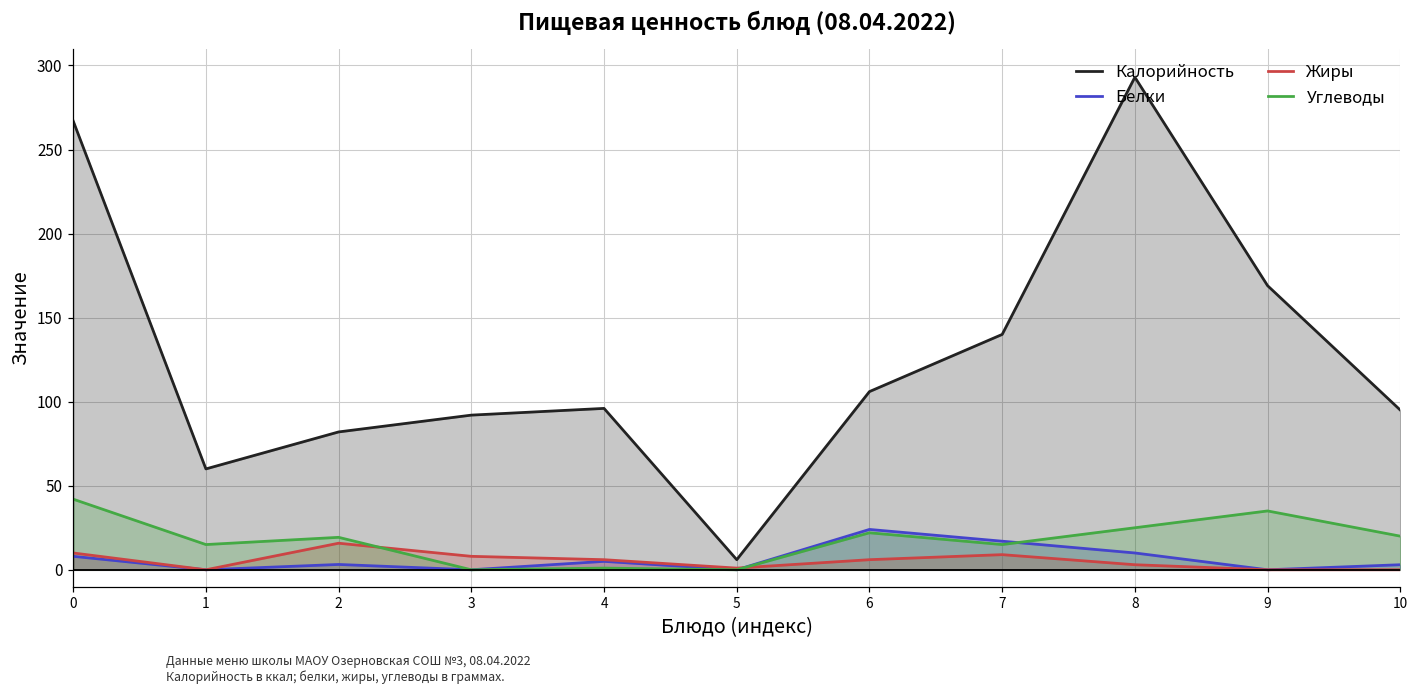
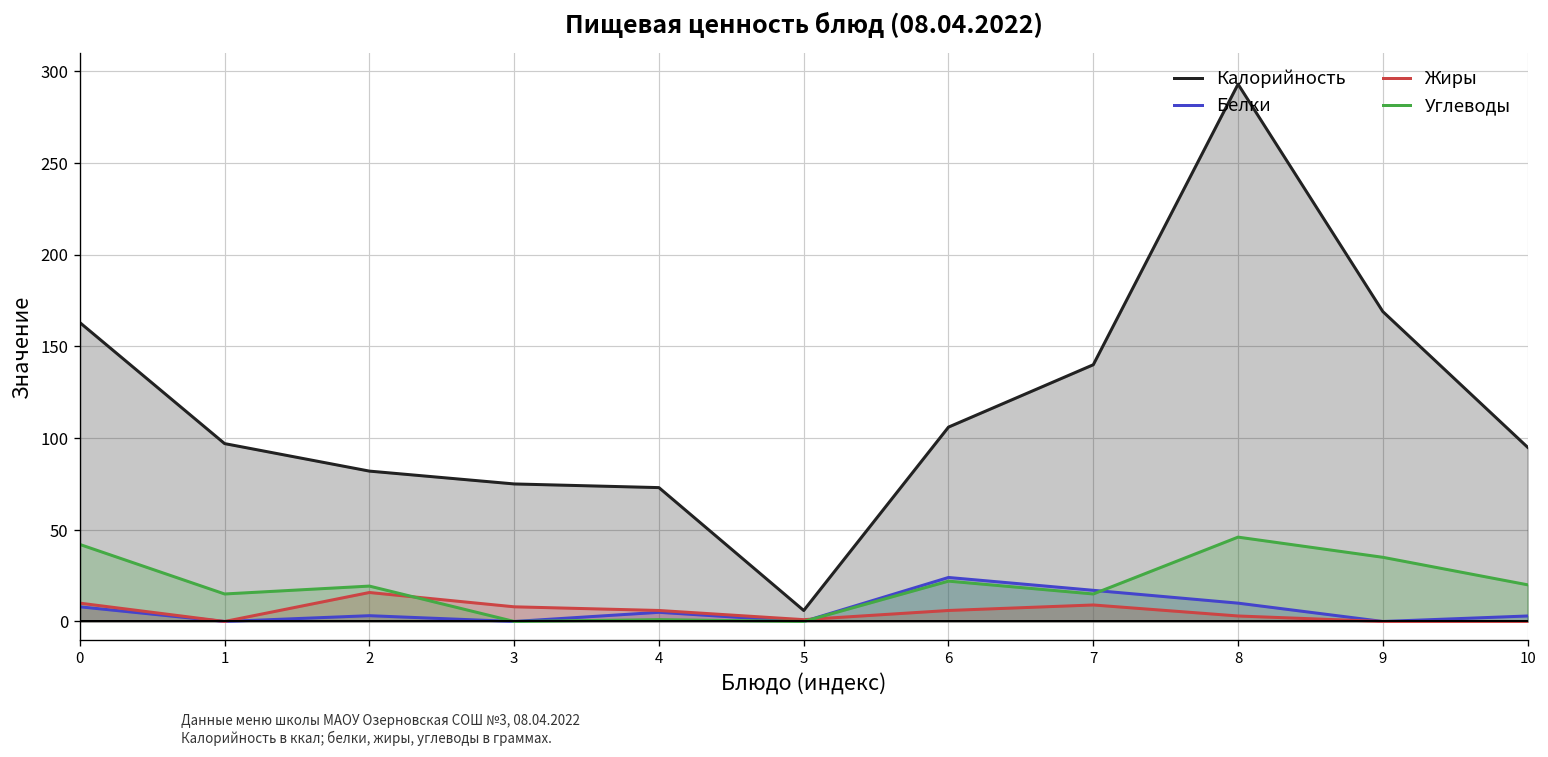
  {
    "Калорийность": {
-     "0": 267,
-     "1": 60,
+     "0": 163,
+     "1": 97,
      "2": 82,
-     "3": 92,
-     "4": 96,
+     "3": 75,
+     "4": 73,
      "5": 6,
      "6": 106,
      "7": 140,
      "8": 293,
      "9": 169,
      "10": 95
    },
    "Белки": {
      "0": 8,
      "2": 3,
      "6": 24,
      "7": 17,
      "8": 10,
      "10": 3
    },
    "Жиры": {
      "0": 10,
      "2": 16,
      "3": 8,
      "6": 6,
      "7": 9,
      "8": 3,
      "10": 0
    },
    "Углеводы": {
      "0": 42,
      "1": 15,
      "2": 19,
      "4": 1,
      "6": 22,
      "7": 15,
-     "8": 25,
+     "8": 46,
      "9": 35,
      "10": 20
    }
  }
